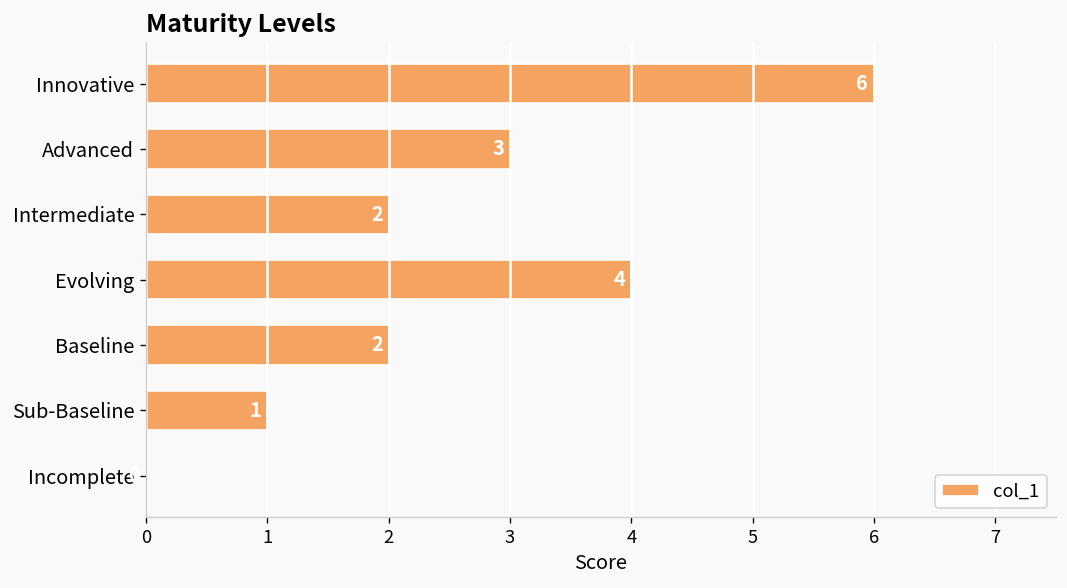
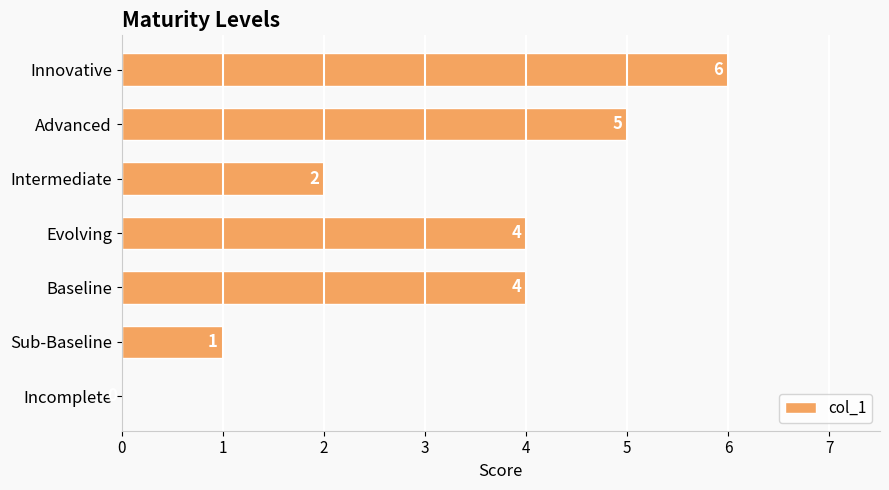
  {
    "Innovative": 6,
-   "Advanced": 3,
+   "Advanced": 5,
    "Intermediate": 2,
    "Evolving": 4,
-   "Baseline": 2,
+   "Baseline": 4,
    "Sub-Baseline": 1
  }
